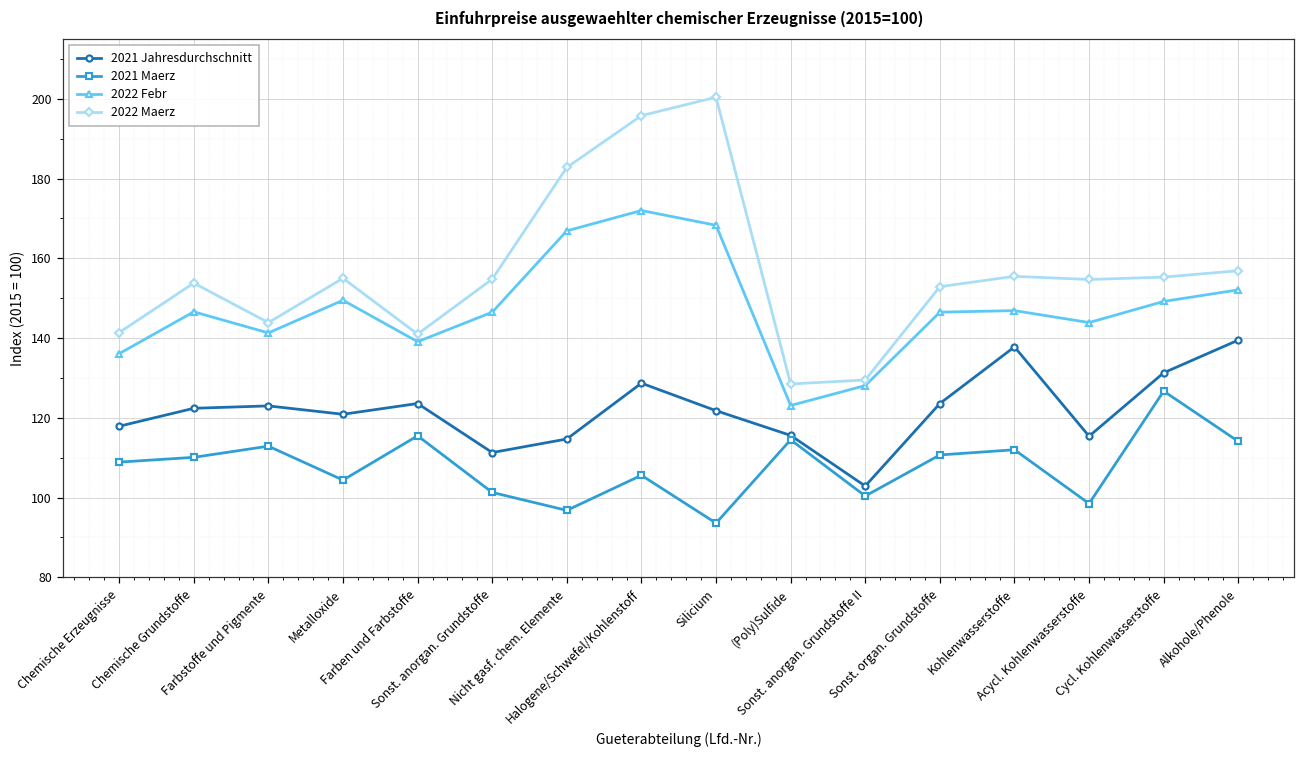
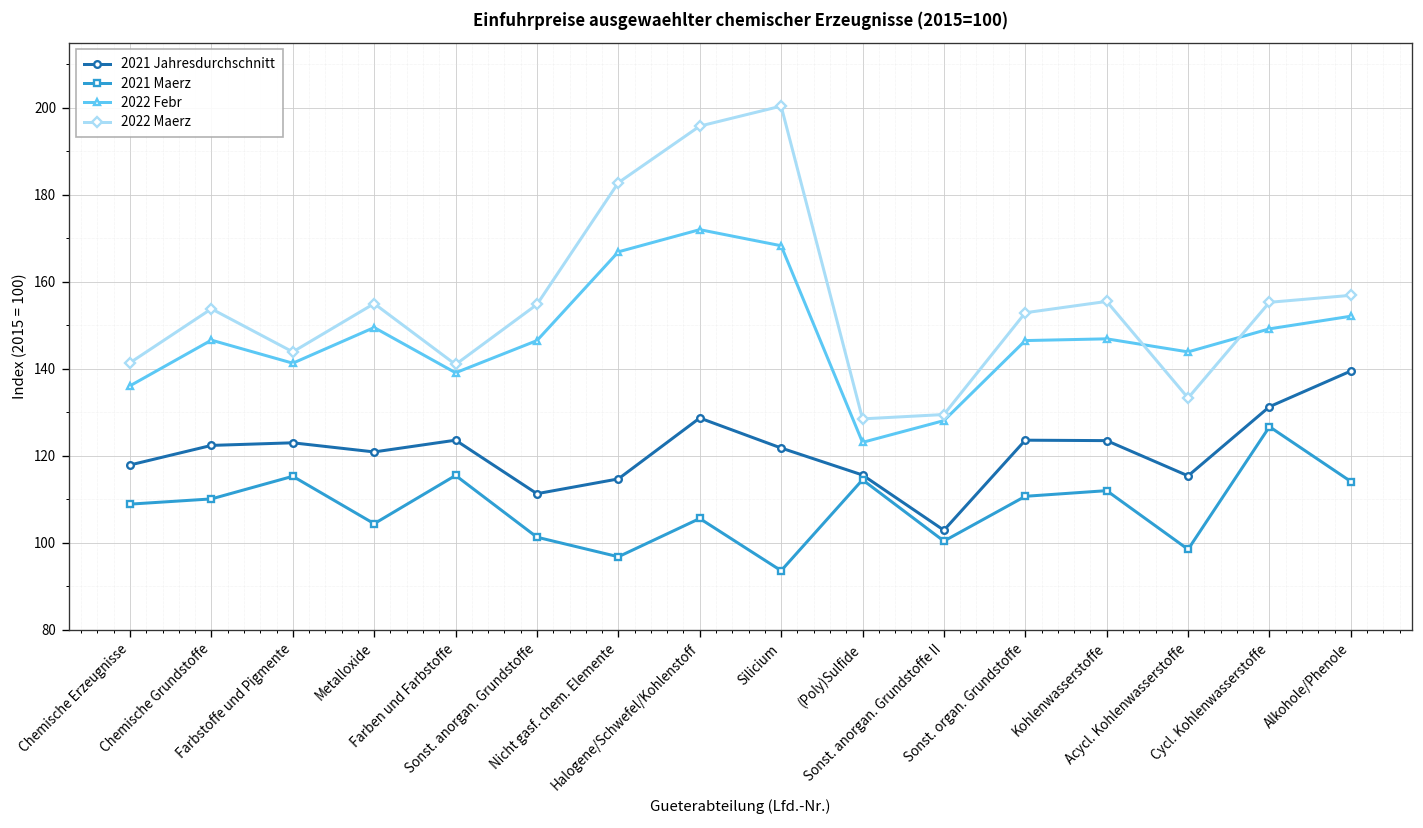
  {
    "2021 Jahresdurchschnitt": {
      "Chemische Erzeugnisse": 118,
      "Chemische Grundstoffe": 122,
      "Farbstoffe und Pigmente": 123,
      "Metalloxide": 121,
      "Farben und Farbstoffe": 124,
      "Sonst. anorgan. Grundstoffe": 111,
      "Nicht gasf. chem. Elemente": 115,
      "Halogene/Schwefel/Kohlenstoff": 129,
      "Silicium": 122,
      "(Poly)Sulfide": 116,
      "Sonst. anorgan. Grundstoffe II": 103,
      "Sonst. organ. Grundstoffe": 124,
-     "Kohlenwasserstoffe": 138,
+     "Kohlenwasserstoffe": 124,
      "Acycl. Kohlenwasserstoffe": 115,
      "Cycl. Kohlenwasserstoffe": 131,
      "Alkohole/Phenole": 140
    },
    "2021 Maerz": {
      "Chemische Erzeugnisse": 109,
      "Chemische Grundstoffe": 110,
-     "Farbstoffe und Pigmente": 113,
+     "Farbstoffe und Pigmente": 115,
      "Metalloxide": 104,
      "Farben und Farbstoffe": 116,
      "Sonst. anorgan. Grundstoffe": 101,
      "Nicht gasf. chem. Elemente": 97,
      "Halogene/Schwefel/Kohlenstoff": 106,
      "Silicium": 94,
      "(Poly)Sulfide": 115,
      "Sonst. anorgan. Grundstoffe II": 100,
      "Sonst. organ. Grundstoffe": 111,
      "Kohlenwasserstoffe": 112,
      "Acycl. Kohlenwasserstoffe": 99,
      "Cycl. Kohlenwasserstoffe": 127,
      "Alkohole/Phenole": 114
    },
    "2022 Febr": {
      "Chemische Erzeugnisse": 136,
      "Chemische Grundstoffe": 147,
      "Farbstoffe und Pigmente": 141,
      "Metalloxide": 150,
      "Farben und Farbstoffe": 139,
      "Sonst. anorgan. Grundstoffe": 147,
      "Nicht gasf. chem. Elemente": 167,
      "Halogene/Schwefel/Kohlenstoff": 172,
      "Silicium": 168,
      "(Poly)Sulfide": 123,
      "Sonst. anorgan. Grundstoffe II": 128,
      "Sonst. organ. Grundstoffe": 147,
      "Kohlenwasserstoffe": 147,
      "Acycl. Kohlenwasserstoffe": 144,
      "Cycl. Kohlenwasserstoffe": 149,
      "Alkohole/Phenole": 152
    },
    "2022 Maerz": {
      "Chemische Erzeugnisse": 141,
      "Chemische Grundstoffe": 154,
      "Farbstoffe und Pigmente": 144,
      "Metalloxide": 155,
      "Farben und Farbstoffe": 141,
      "Sonst. anorgan. Grundstoffe": 155,
      "Nicht gasf. chem. Elemente": 183,
      "Halogene/Schwefel/Kohlenstoff": 196,
      "Silicium": 200,
      "(Poly)Sulfide": 129,
      "Sonst. anorgan. Grundstoffe II": 130,
      "Sonst. organ. Grundstoffe": 153,
      "Kohlenwasserstoffe": 156,
-     "Acycl. Kohlenwasserstoffe": 155,
+     "Acycl. Kohlenwasserstoffe": 133,
      "Cycl. Kohlenwasserstoffe": 155,
      "Alkohole/Phenole": 157
    }
  }
